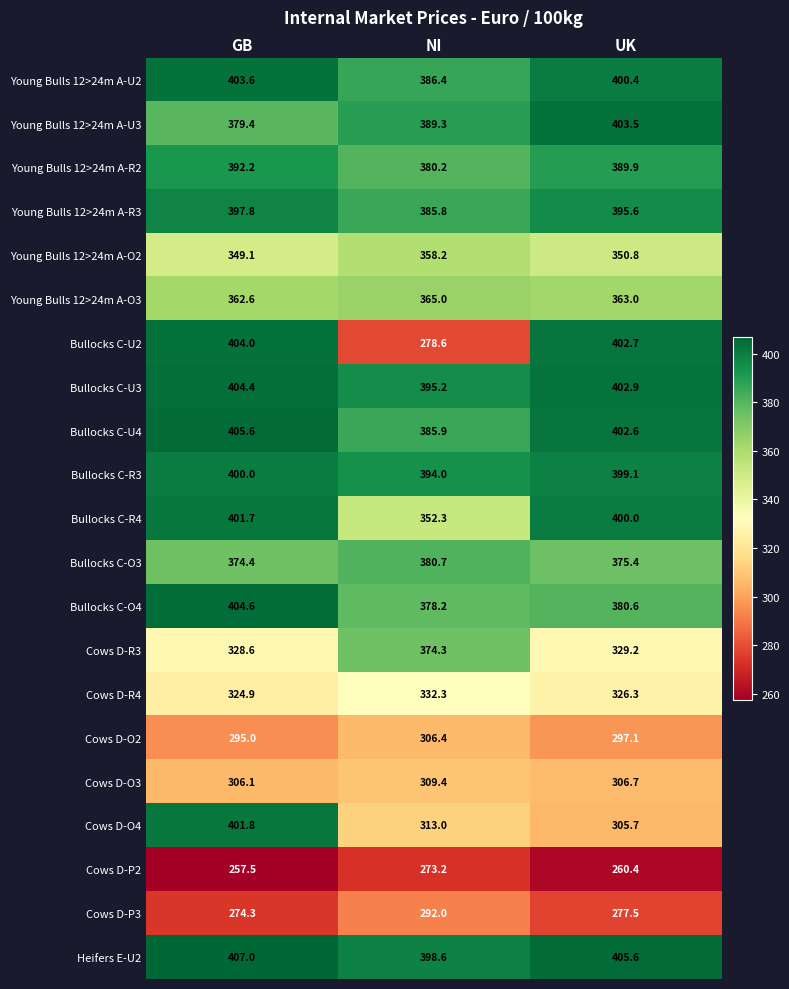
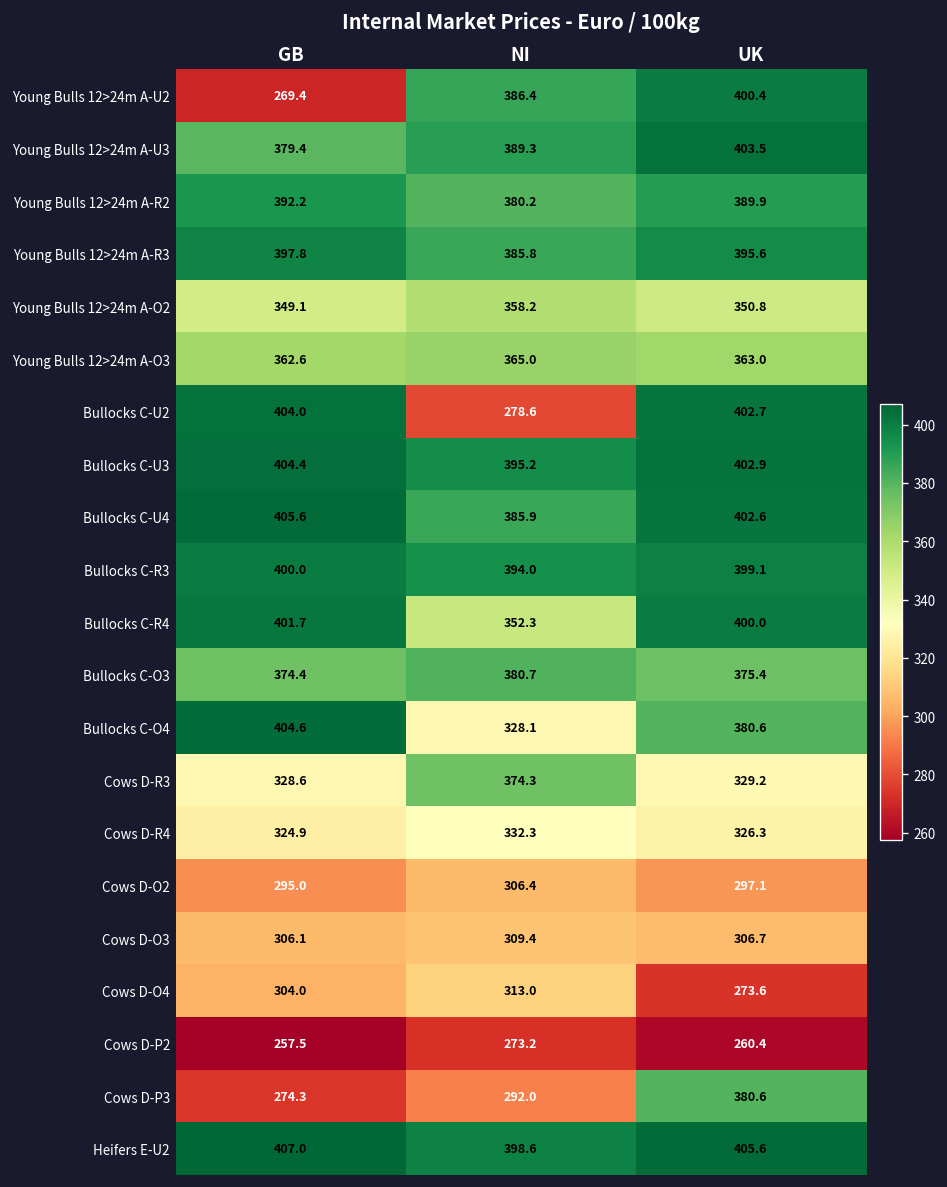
  {
    "Young Bulls 12>24m A-U2": {
-     "GB": 403.6,
+     "GB": 269.4,
      "NI": 386.4,
      "UK": 400.4
    },
    "Young Bulls 12>24m A-U3": {
      "GB": 379.4,
      "NI": 389.3,
      "UK": 403.5
    },
    "Young Bulls 12>24m A-R2": {
      "GB": 392.2,
      "NI": 380.2,
      "UK": 389.9
    },
    "Young Bulls 12>24m A-R3": {
      "GB": 397.8,
      "NI": 385.8,
      "UK": 395.6
    },
    "Young Bulls 12>24m A-O2": {
      "GB": 349.1,
      "NI": 358.2,
      "UK": 350.8
    },
    "Young Bulls 12>24m A-O3": {
      "GB": 362.6,
      "NI": 365.0,
      "UK": 363.0
    },
    "Bullocks C-U2": {
      "GB": 404.0,
      "NI": 278.6,
      "UK": 402.7
    },
    "Bullocks C-U3": {
      "GB": 404.4,
      "NI": 395.2,
      "UK": 402.9
    },
    "Bullocks C-U4": {
      "GB": 405.6,
      "NI": 385.9,
      "UK": 402.6
    },
    "Bullocks C-R3": {
      "GB": 400.0,
      "NI": 394.0,
      "UK": 399.1
    },
    "Bullocks C-R4": {
      "GB": 401.7,
      "NI": 352.3,
      "UK": 400.0
    },
    "Bullocks C-O3": {
      "GB": 374.4,
      "NI": 380.7,
      "UK": 375.4
    },
    "Bullocks C-O4": {
      "GB": 404.6,
-     "NI": 378.2,
+     "NI": 328.1,
      "UK": 380.6
    },
    "Cows D-R3": {
      "GB": 328.6,
      "NI": 374.3,
      "UK": 329.2
    },
    "Cows D-R4": {
      "GB": 324.9,
      "NI": 332.3,
      "UK": 326.3
    },
    "Cows D-O2": {
      "GB": 295.0,
      "NI": 306.4,
      "UK": 297.1
    },
    "Cows D-O3": {
      "GB": 306.1,
      "NI": 309.4,
      "UK": 306.7
    },
    "Cows D-O4": {
-     "GB": 401.8,
+     "GB": 304.0,
      "NI": 313.0,
-     "UK": 305.7
+     "UK": 273.6
    },
    "Cows D-P2": {
      "GB": 257.5,
      "NI": 273.2,
      "UK": 260.4
    },
    "Cows D-P3": {
      "GB": 274.3,
      "NI": 292.0,
-     "UK": 277.5
+     "UK": 380.6
    },
    "Heifers E-U2": {
      "GB": 407.0,
      "NI": 398.6,
      "UK": 405.6
    }
  }
